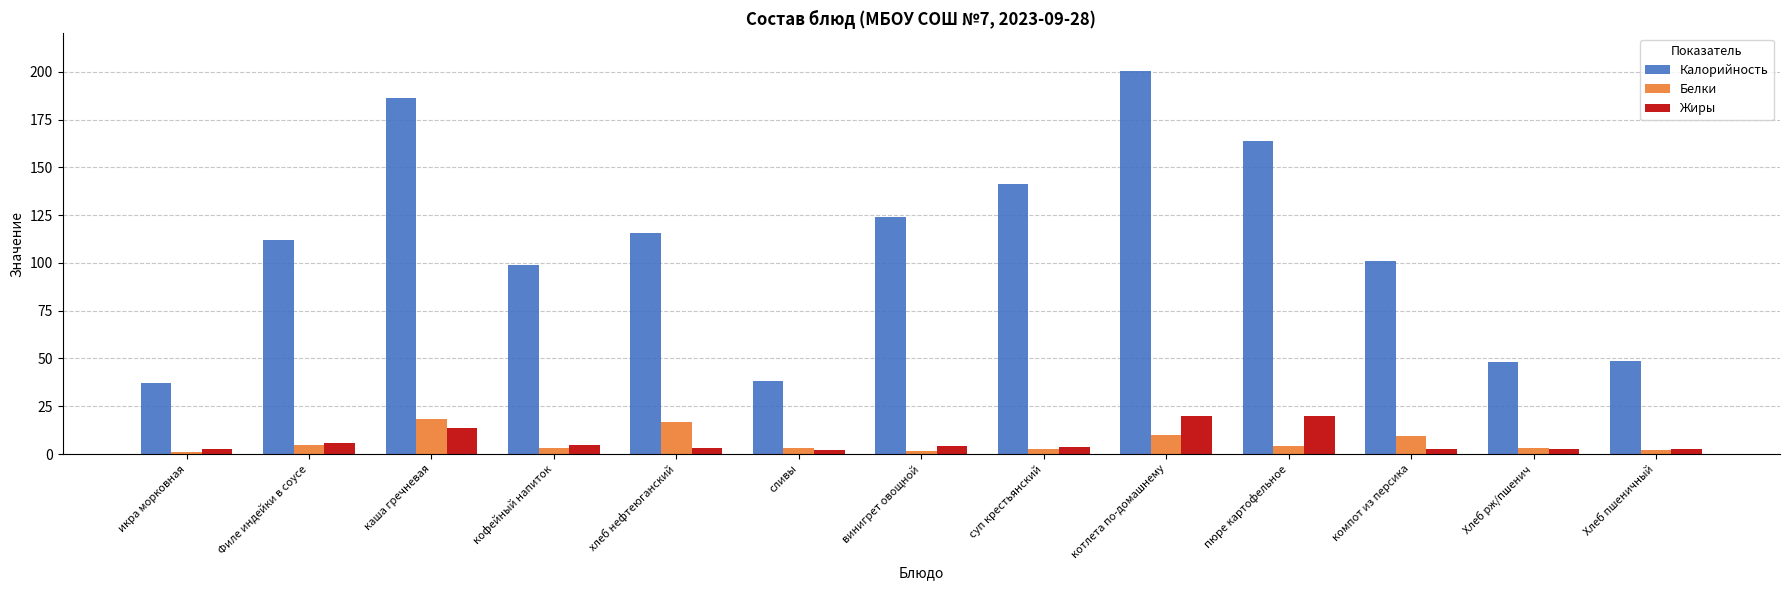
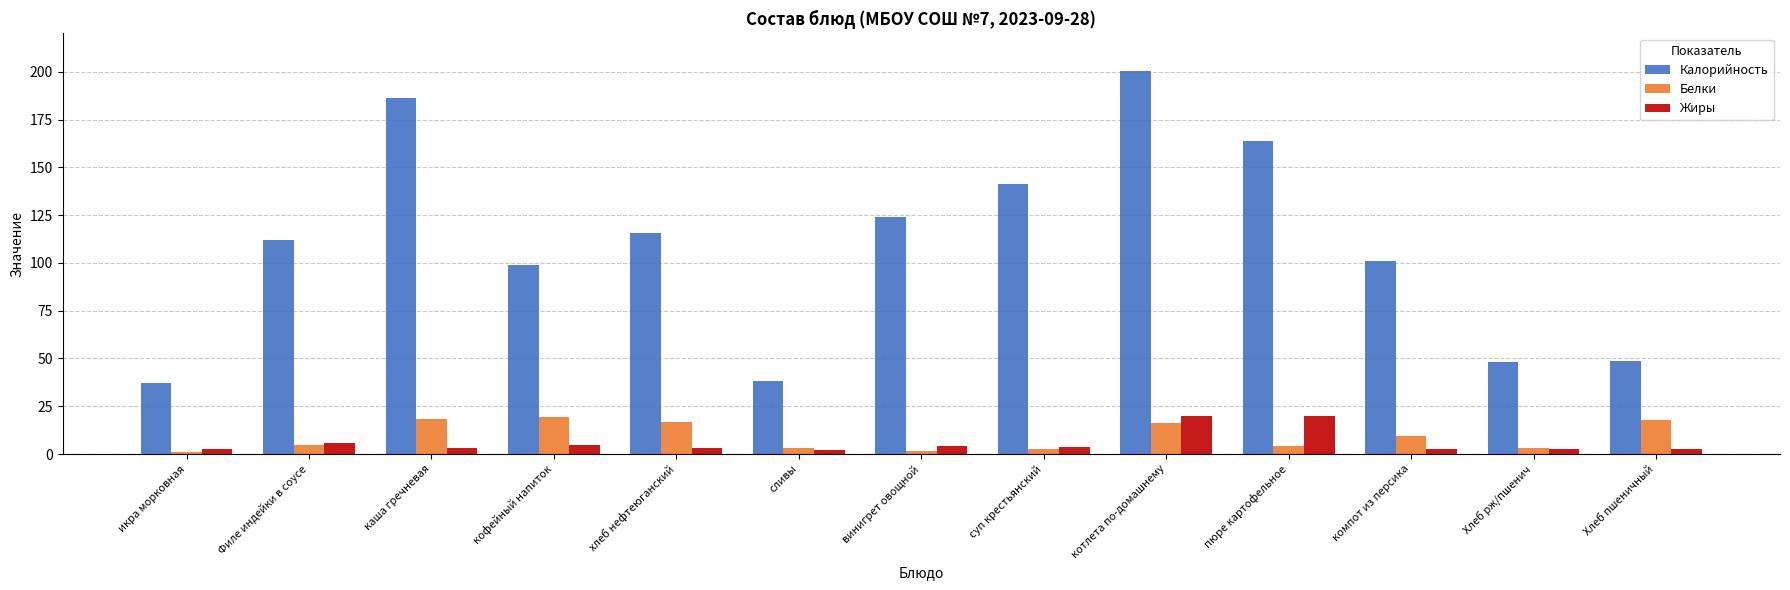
  {
    "Калорийность": {
      "икра морковная": 37,
      "Филе индейки в соусе": 112,
      "каша гречневая": 186,
      "кофейный напиток": 99,
      "хлеб нефтеюганский": 115,
      "сливы": 38,
      "винигрет овощной": 124,
      "суп крестьянский": 141,
      "котлета по-домашнему": 200,
      "пюре картофельное": 164,
      "компот из персика": 101,
      "Хлеб рж/пшенич": 48,
      "Хлеб пшеничный": 49
    },
    "Белки": {
      "Филе индейки в соусе": 5,
      "каша гречневая": 18,
-     "кофейный напиток": 3,
+     "кофейный напиток": 19,
      "хлеб нефтеюганский": 17,
      "сливы": 3,
      "винигрет овощной": 2,
      "суп крестьянский": 3,
-     "котлета по-домашнему": 10,
+     "котлета по-домашнему": 16,
      "пюре картофельное": 4,
      "компот из персика": 10,
      "Хлеб рж/пшенич": 3,
-     "Хлеб пшеничный": 2
+     "Хлеб пшеничный": 18
    },
    "Жиры": {
      "икра морковная": 3,
      "Филе индейки в соусе": 6,
-     "каша гречневая": 14,
+     "каша гречневая": 3,
      "кофейный напиток": 5,
      "хлеб нефтеюганский": 3,
      "сливы": 2,
      "винигрет овощной": 4,
      "суп крестьянский": 4,
      "котлета по-домашнему": 20,
      "пюре картофельное": 20,
      "компот из персика": 3,
      "Хлеб рж/пшенич": 3,
      "Хлеб пшеничный": 3
    }
  }
